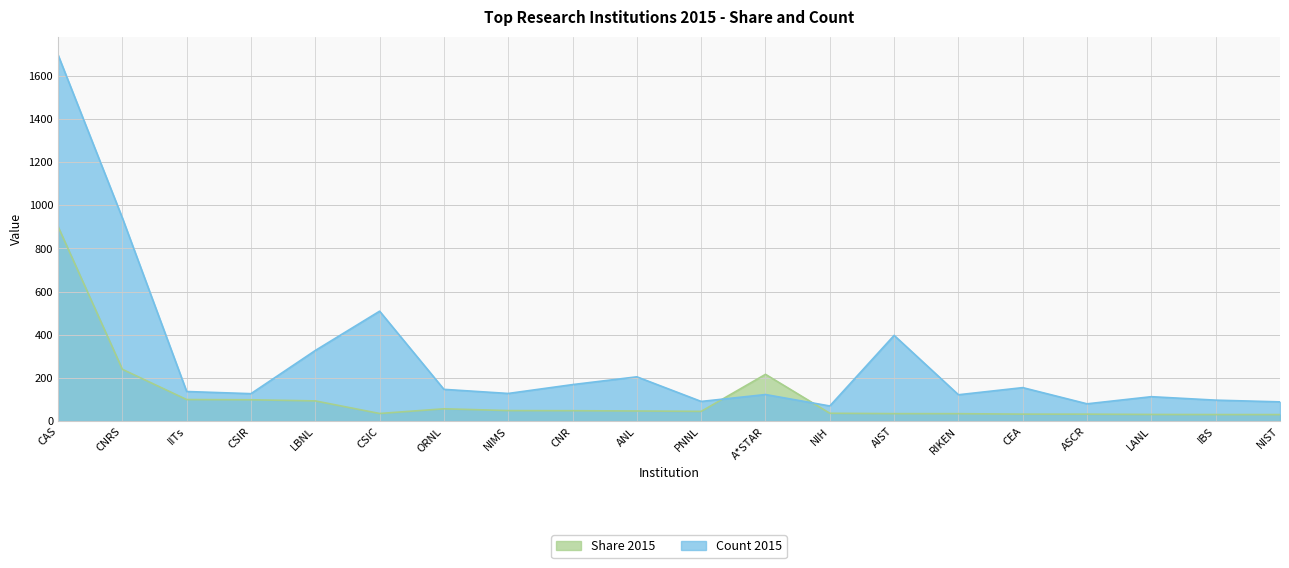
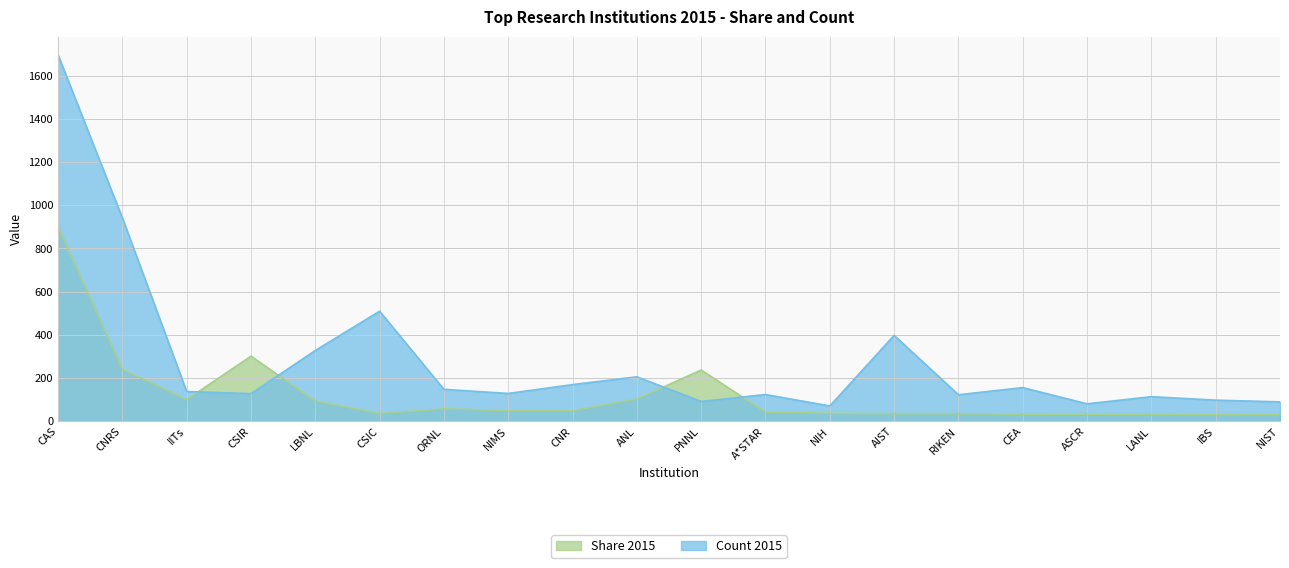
  {
    "Share 2015": {
      "CAS": 900,
      "CNRS": 240,
      "IITs": 100,
-     "CSIR": 100,
+     "CSIR": 300,
      "LBNL": 90,
      "CSIC": 40,
      "ORNL": 60,
      "NIMS": 50,
      "CNR": 50,
-     "ANL": 50,
-     "PNNL": 40,
-     "A*STAR": 220,
+     "ANL": 100,
+     "PNNL": 240,
+     "A*STAR": 40,
      "NIH": 40,
      "AIST": 30,
      "RIKEN": 30,
      "CEA": 30,
      "ASCR": 30,
      "LANL": 30,
      "IBS": 30,
      "NIST": 30
    },
    "Count 2015": {
      "CAS": 1700,
      "CNRS": 940,
      "IITs": 140,
      "CSIR": 130,
      "LBNL": 330,
      "CSIC": 510,
      "ORNL": 150,
      "NIMS": 130,
      "CNR": 170,
      "ANL": 210,
      "PNNL": 90,
      "A*STAR": 120,
      "NIH": 70,
      "AIST": 400,
      "RIKEN": 120,
      "CEA": 160,
      "ASCR": 80,
      "LANL": 110,
      "IBS": 100,
      "NIST": 90
    }
  }
